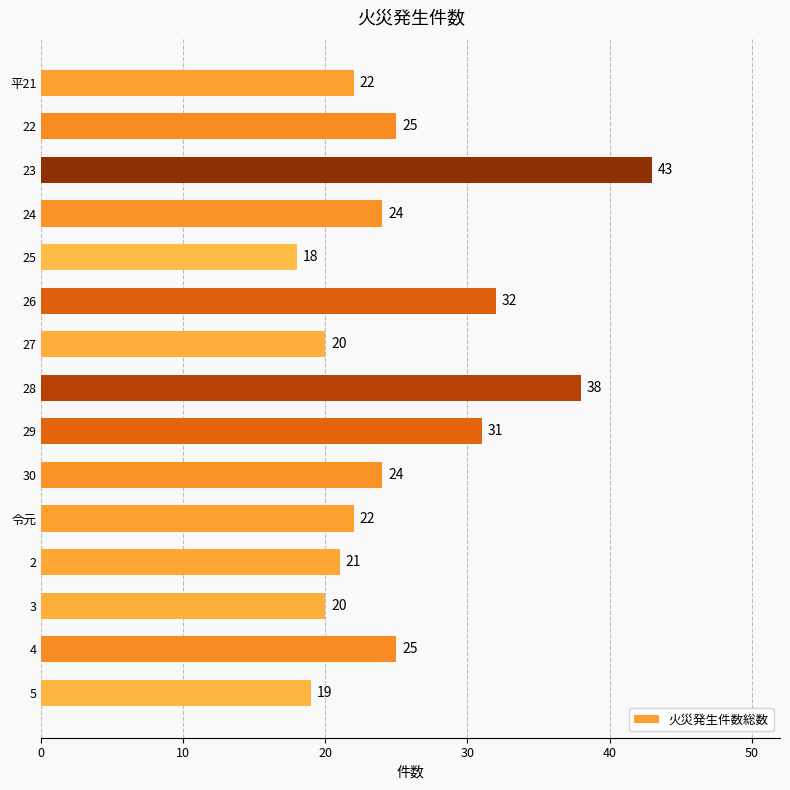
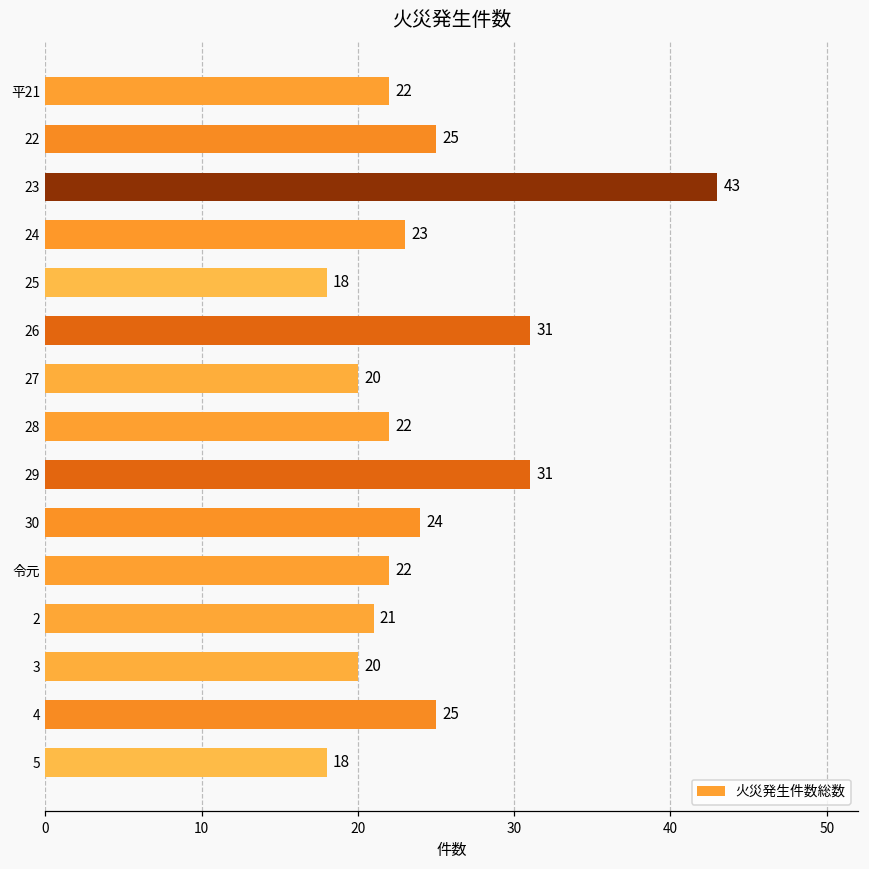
  {
    "平21": 22,
    "22": 25,
    "23": 43,
-   "24": 24,
+   "24": 23,
    "25": 18,
-   "26": 32,
+   "26": 31,
    "27": 20,
-   "28": 38,
+   "28": 22,
    "29": 31,
    "30": 24,
    "令元": 22,
    "2": 21,
    "3": 20,
    "4": 25,
-   "5": 19
+   "5": 18
  }
